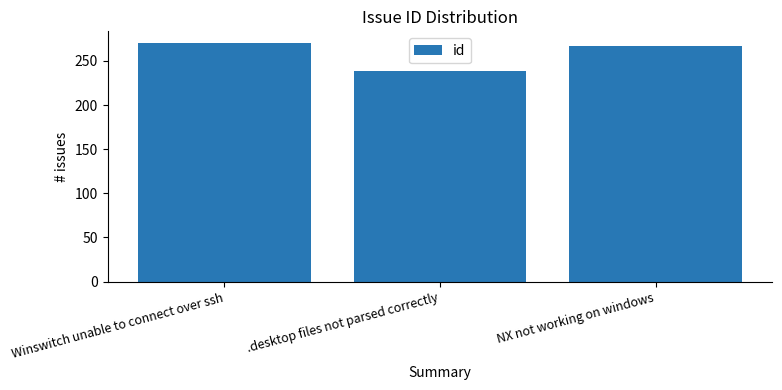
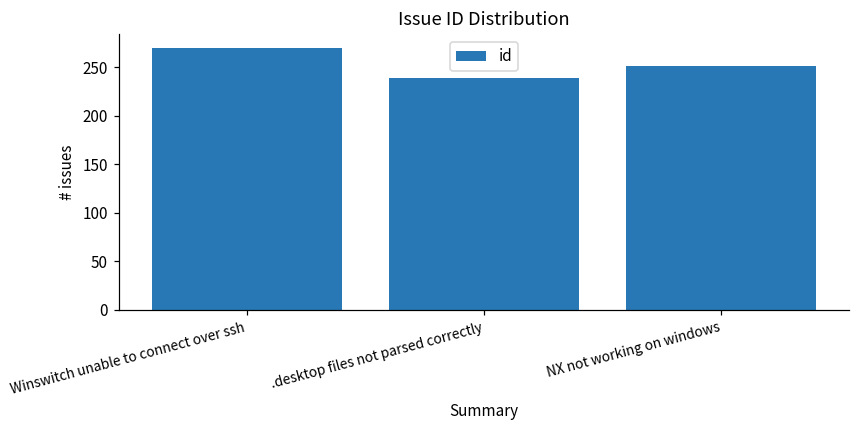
  {
    "Winswitch unable to connect over ssh": 270,
    ".desktop files not parsed correctly": 240,
-   "NX not working on windows": 270
+   "NX not working on windows": 250
  }
